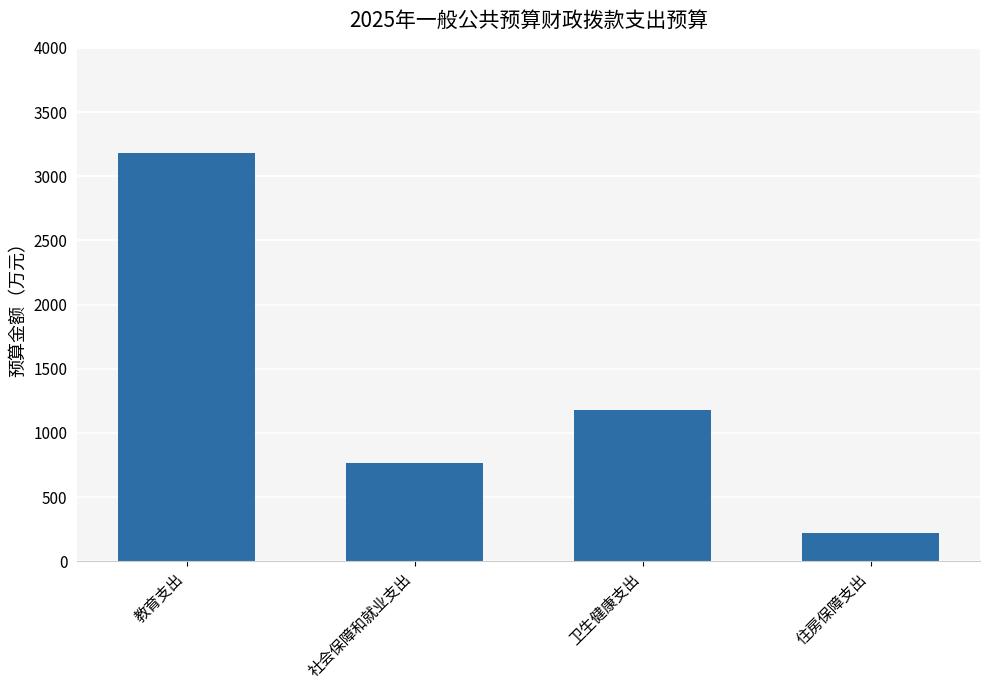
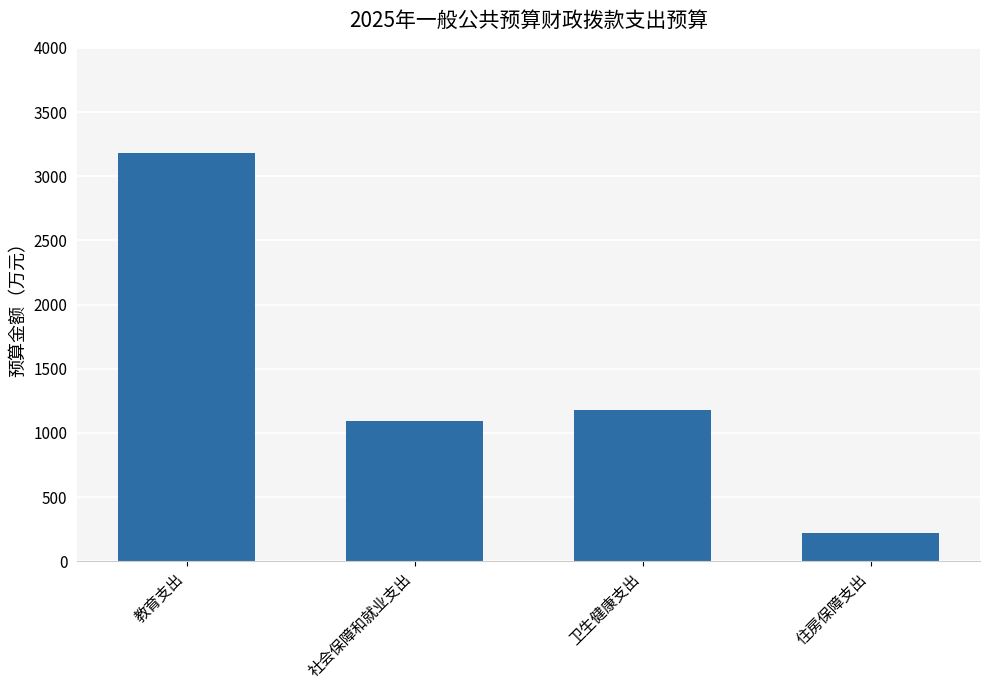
  {
    "教育支出": 3180,
-   "社会保障和就业支出": 760,
+   "社会保障和就业支出": 1090,
    "卫生健康支出": 1180,
    "住房保障支出": 220
  }
